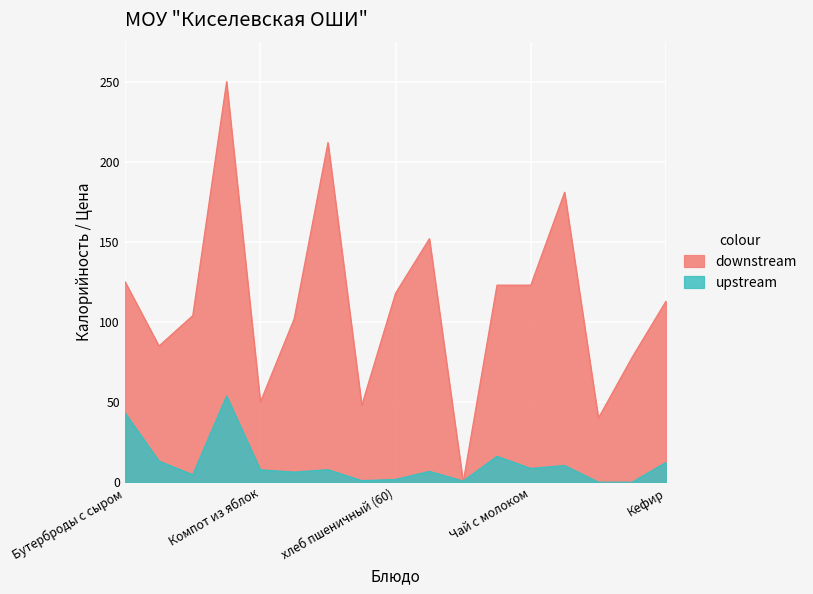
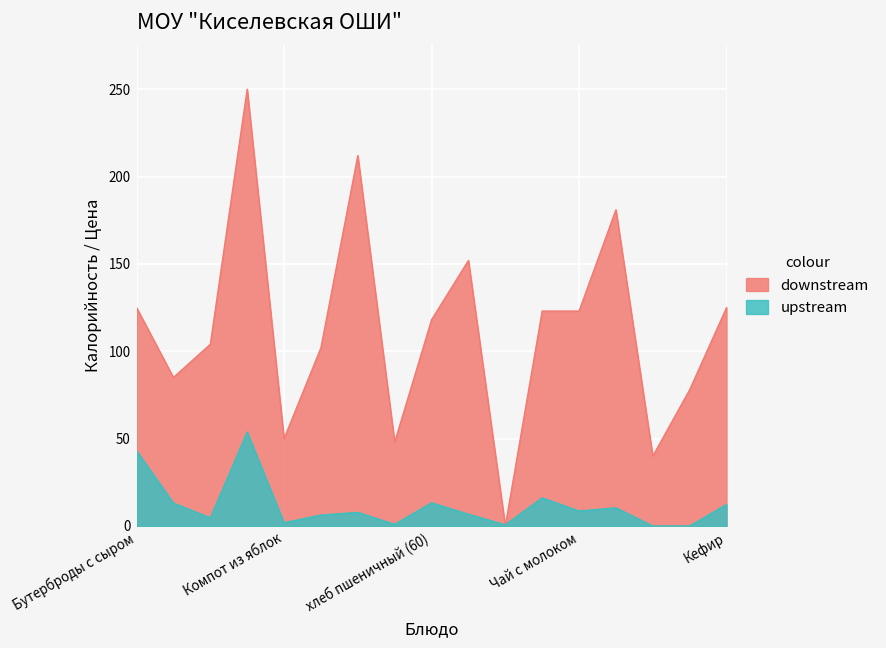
  {
    "downstream": {
      "Бутерброды с сыром": 125,
      "Компот из яблок": 50,
      "хлеб пшеничный (60)": 118,
      "Чай с молоком": 123,
-     "Кефир": 113
+     "Кефир": 125
    },
    "upstream": {
      "Бутерброды с сыром": 43,
-     "Компот из яблок": 8,
-     "хлеб пшеничный (60)": 2,
+     "Компот из яблок": 2,
+     "хлеб пшеничный (60)": 13,
      "Чай с молоком": 9,
      "Кефир": 12
    }
  }
